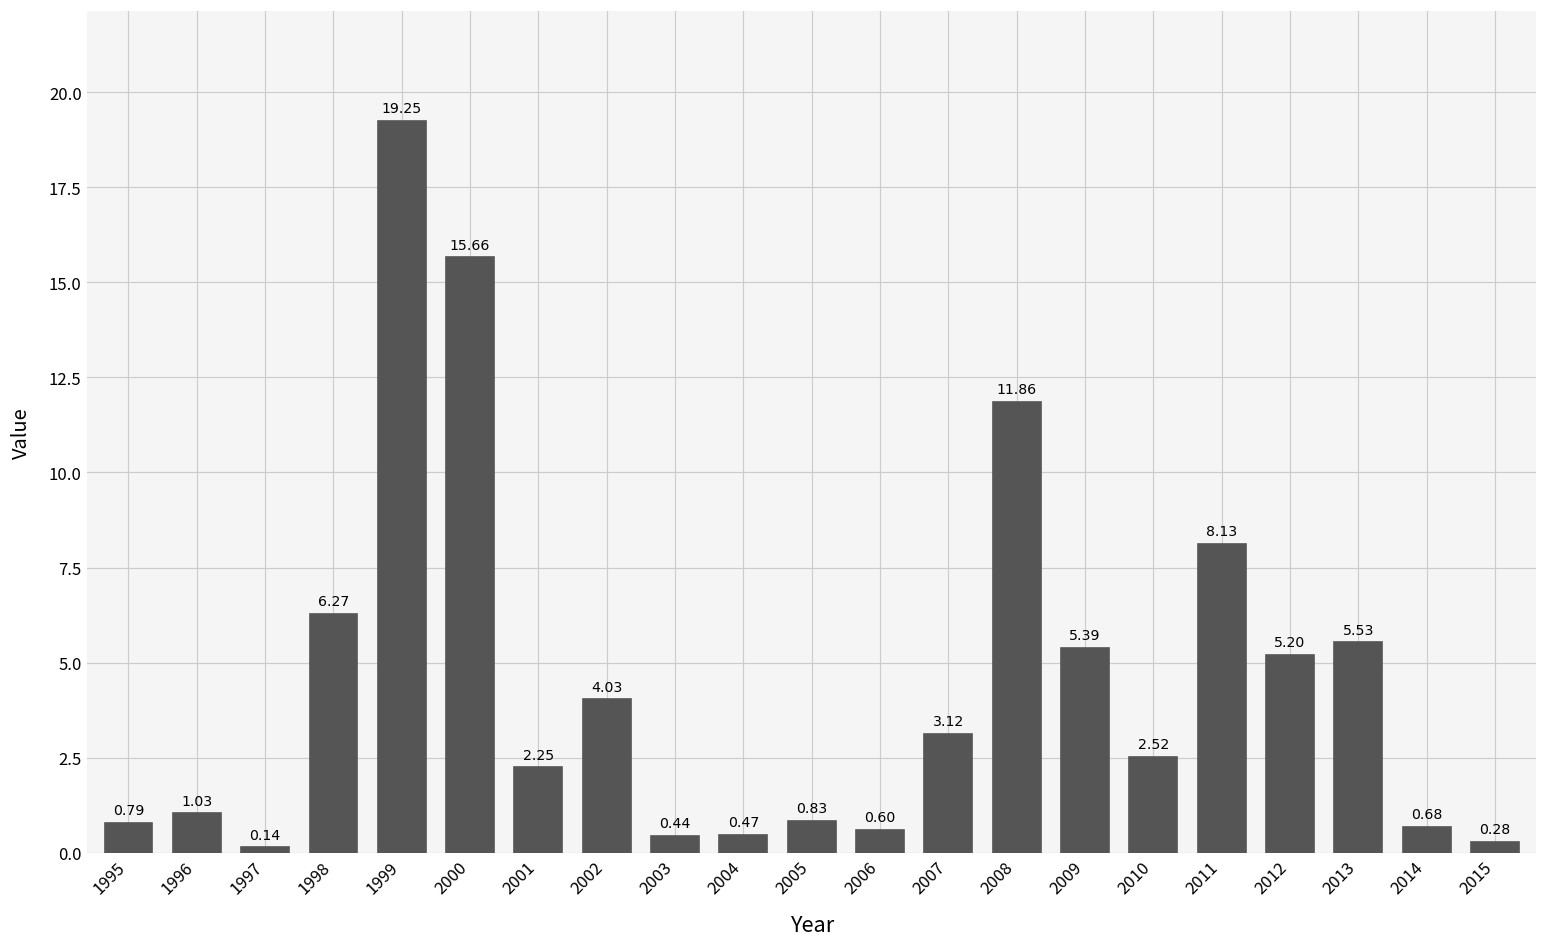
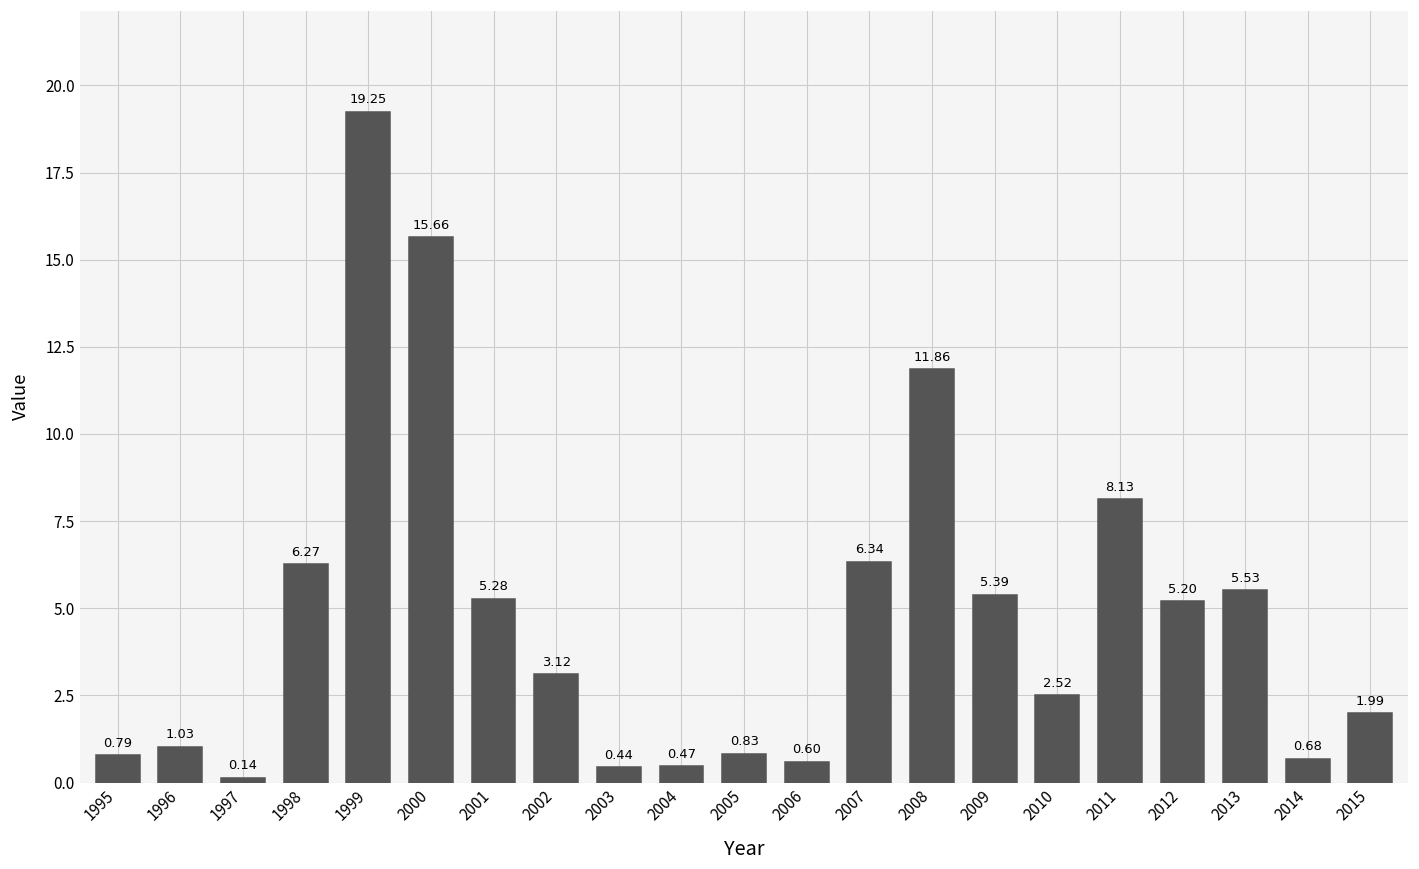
  {
    "1995": 0.79,
    "1996": 1.03,
    "1997": 0.14,
    "1998": 6.27,
    "1999": 19.25,
    "2000": 15.66,
-   "2001": 2.25,
-   "2002": 4.03,
+   "2001": 5.28,
+   "2002": 3.12,
    "2003": 0.44,
    "2004": 0.47,
    "2005": 0.83,
    "2006": 0.60,
-   "2007": 3.12,
+   "2007": 6.34,
    "2008": 11.86,
    "2009": 5.39,
    "2010": 2.52,
    "2011": 8.13,
    "2012": 5.20,
    "2013": 5.53,
    "2014": 0.68,
-   "2015": 0.28
+   "2015": 1.99
  }
